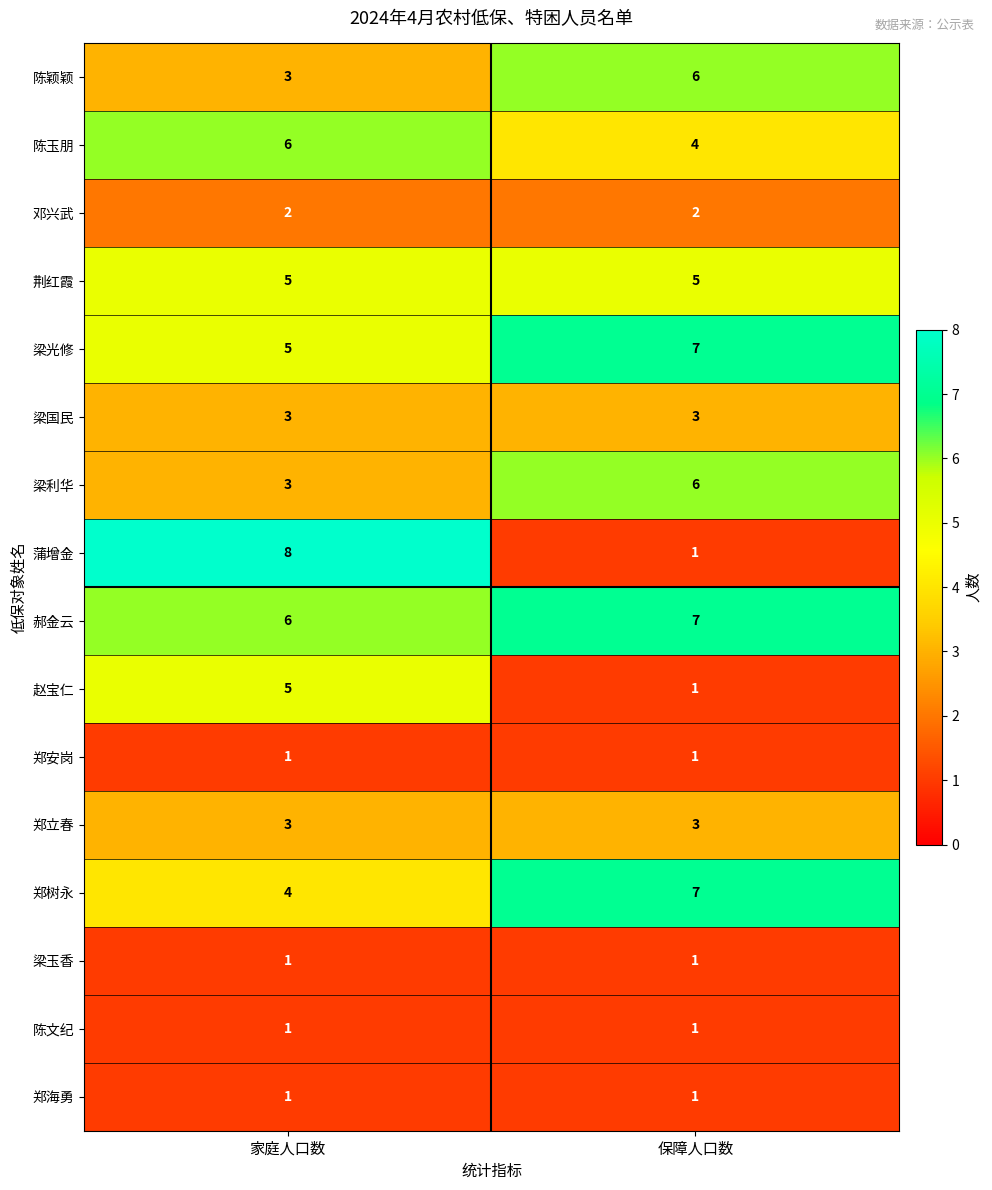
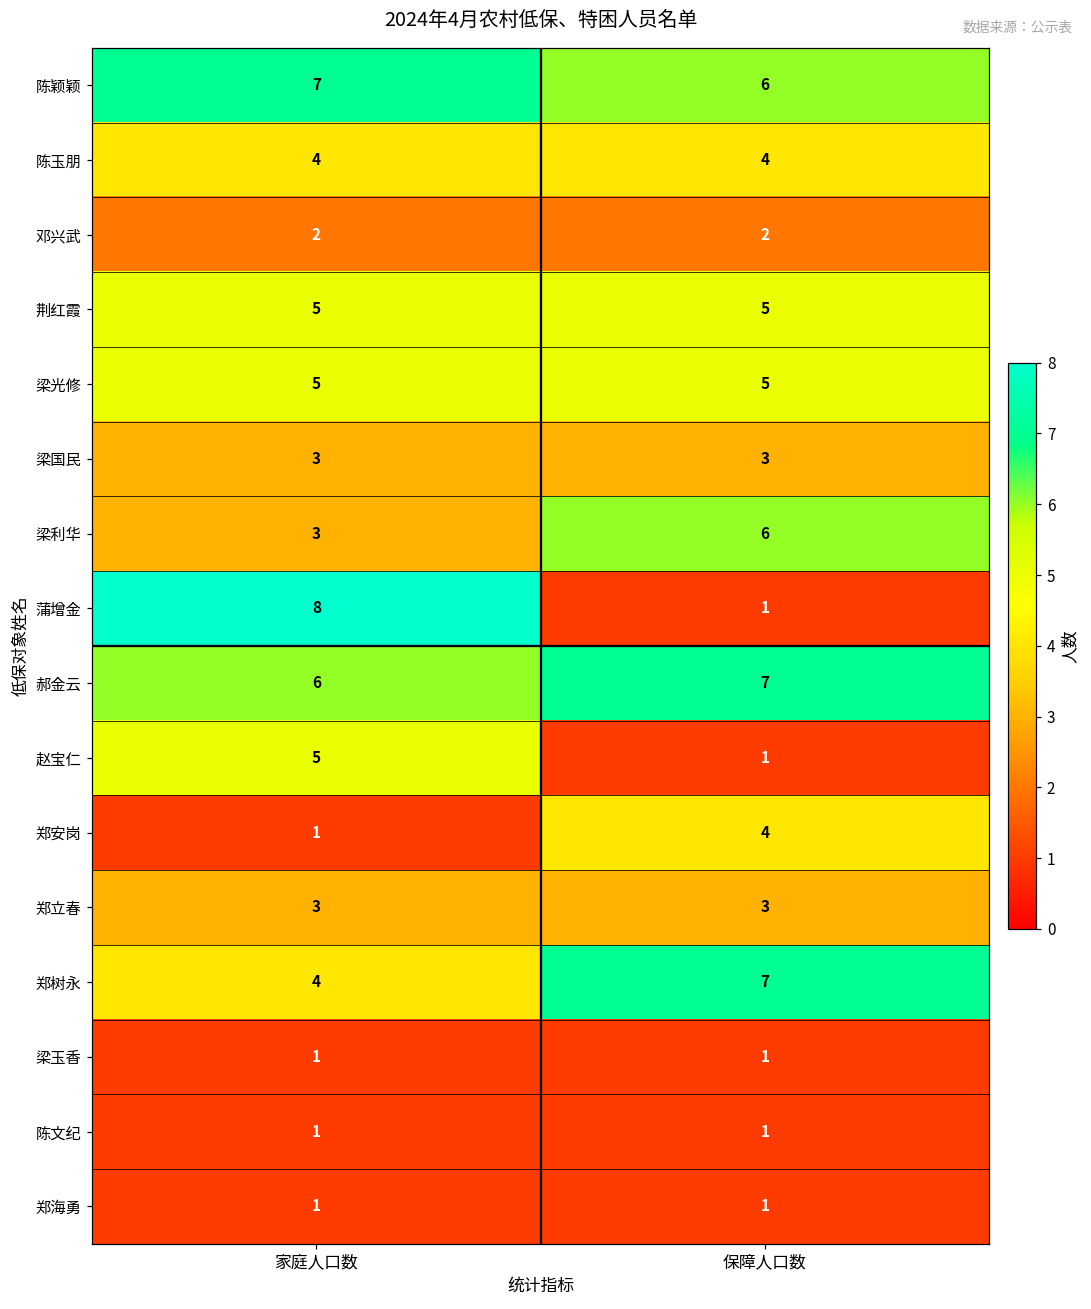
  {
    "陈颖颖": {
-     "家庭人口数": 3,
+     "家庭人口数": 7,
      "保障人口数": 6
    },
    "陈玉朋": {
-     "家庭人口数": 6,
+     "家庭人口数": 4,
      "保障人口数": 4
    },
    "邓兴武": {
      "家庭人口数": 2,
      "保障人口数": 2
    },
    "荆红霞": {
      "家庭人口数": 5,
      "保障人口数": 5
    },
    "梁光修": {
      "家庭人口数": 5,
-     "保障人口数": 7
+     "保障人口数": 5
    },
    "梁国民": {
      "家庭人口数": 3,
      "保障人口数": 3
    },
    "梁利华": {
      "家庭人口数": 3,
      "保障人口数": 6
    },
    "蒲增金": {
      "家庭人口数": 8,
      "保障人口数": 1
    },
    "郝金云": {
      "家庭人口数": 6,
      "保障人口数": 7
    },
    "赵宝仁": {
      "家庭人口数": 5,
      "保障人口数": 1
    },
    "郑安岗": {
      "家庭人口数": 1,
-     "保障人口数": 1
+     "保障人口数": 4
    },
    "郑立春": {
      "家庭人口数": 3,
      "保障人口数": 3
    },
    "郑树永": {
      "家庭人口数": 4,
      "保障人口数": 7
    },
    "梁玉香": {
      "家庭人口数": 1,
      "保障人口数": 1
    },
    "陈文纪": {
      "家庭人口数": 1,
      "保障人口数": 1
    },
    "郑海勇": {
      "家庭人口数": 1,
      "保障人口数": 1
    }
  }
